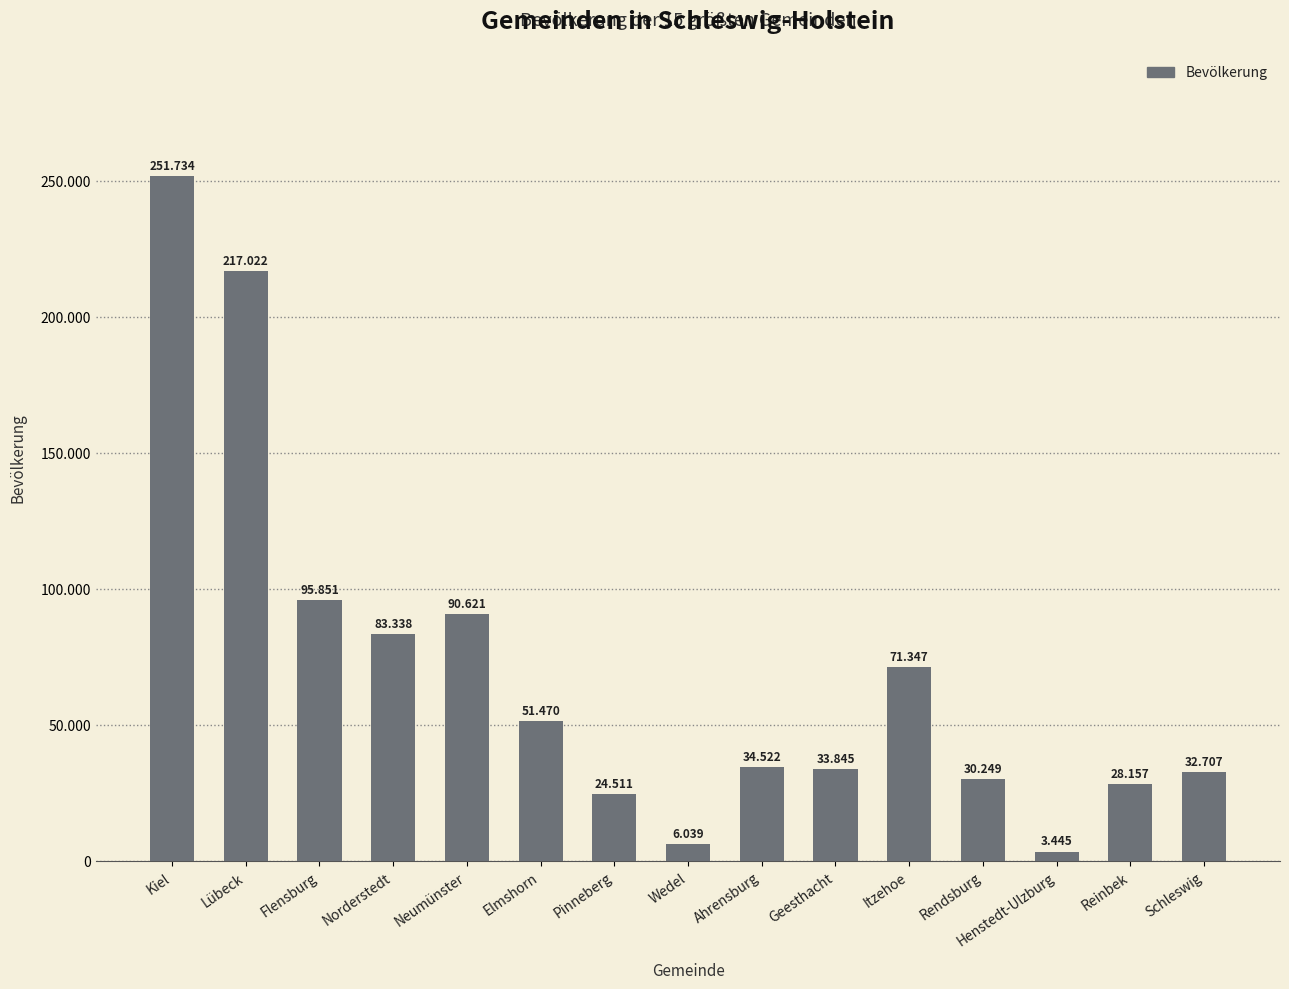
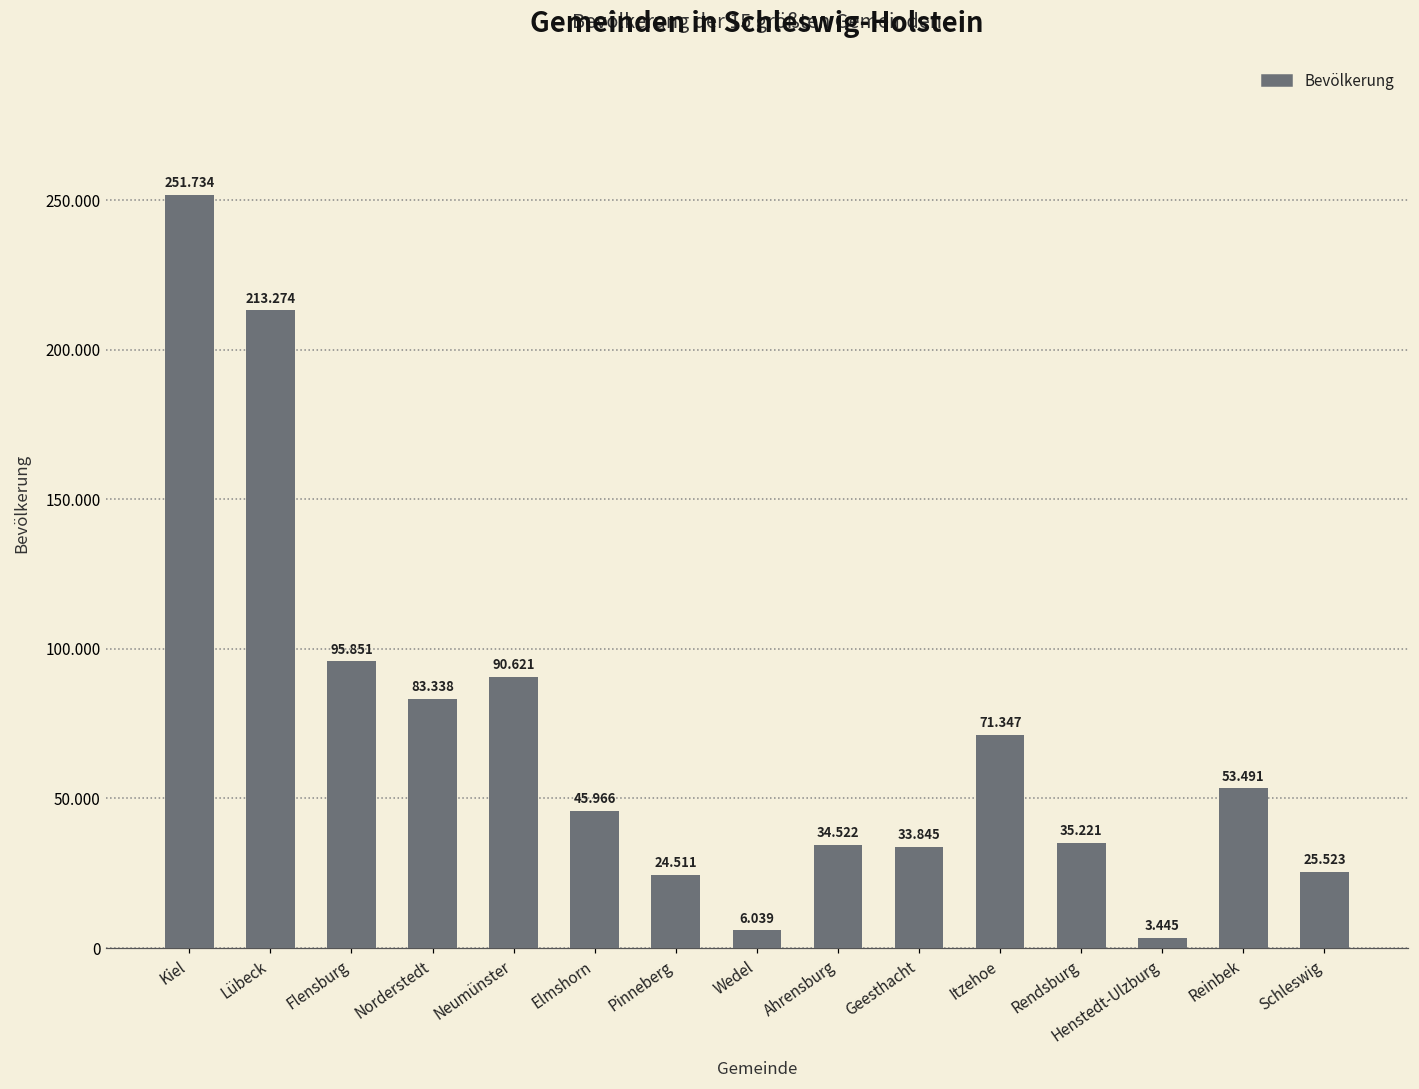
  {
-   "Lübeck": 217.022,
-   "Elmshorn": 51.470,
-   "Rendsburg": 30.249,
-   "Reinbek": 28.157,
-   "Schleswig": 32.707
+   "Lübeck": 213.274,
+   "Elmshorn": 45.966,
+   "Rendsburg": 35.221,
+   "Reinbek": 53.491,
+   "Schleswig": 25.523
  }
